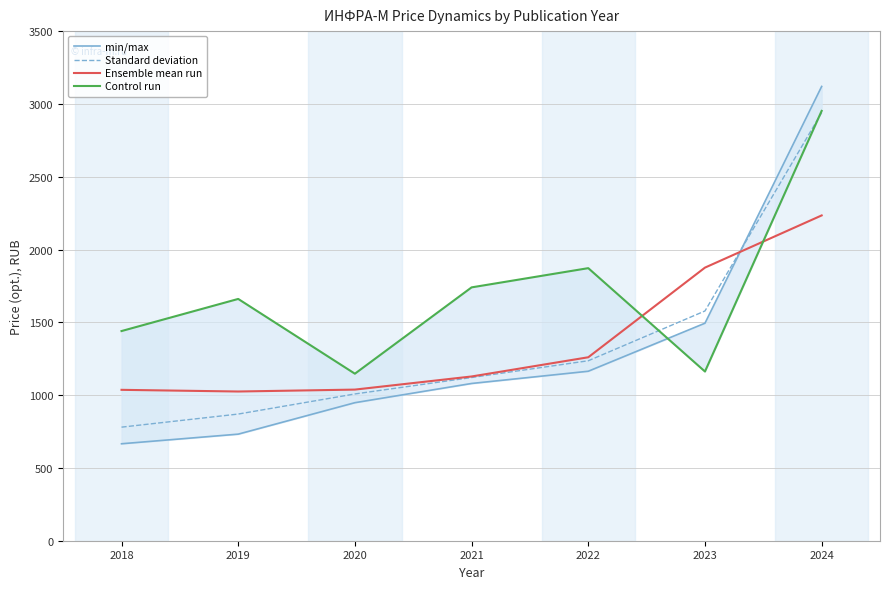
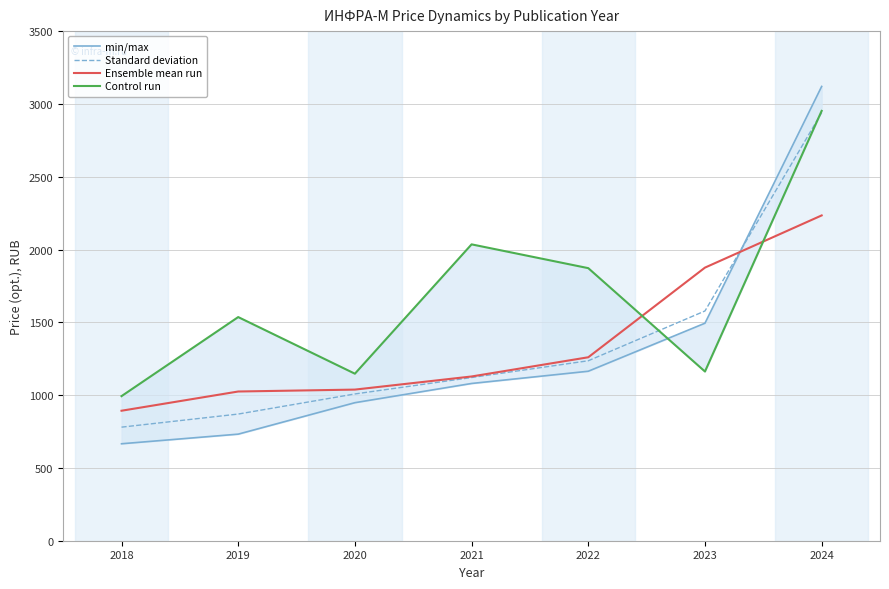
  {
    "Ensemble mean run": {
-     "2018": 1040,
+     "2018": 890,
      "2019": 1020,
      "2020": 1040,
      "2022": 1260,
      "2023": 1880,
      "2024": 2230
    },
    "Control run": {
-     "2018": 1440,
-     "2019": 1660,
-     "2021": 1740,
+     "2018": 990,
+     "2019": 1540,
+     "2021": 2040,
      "2023": 1160
    }
  }
